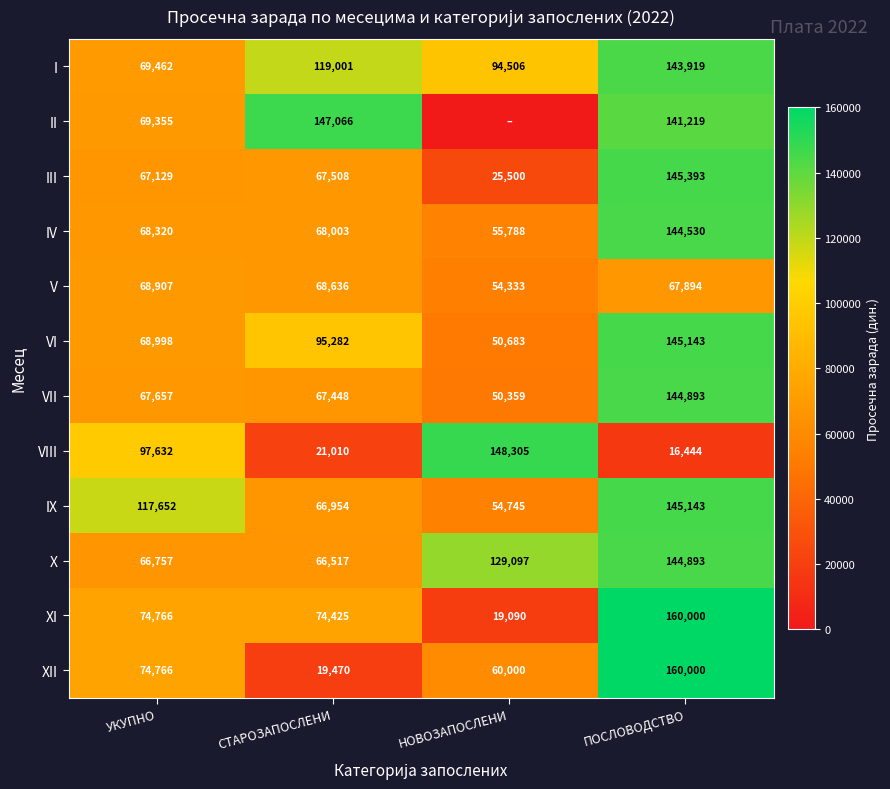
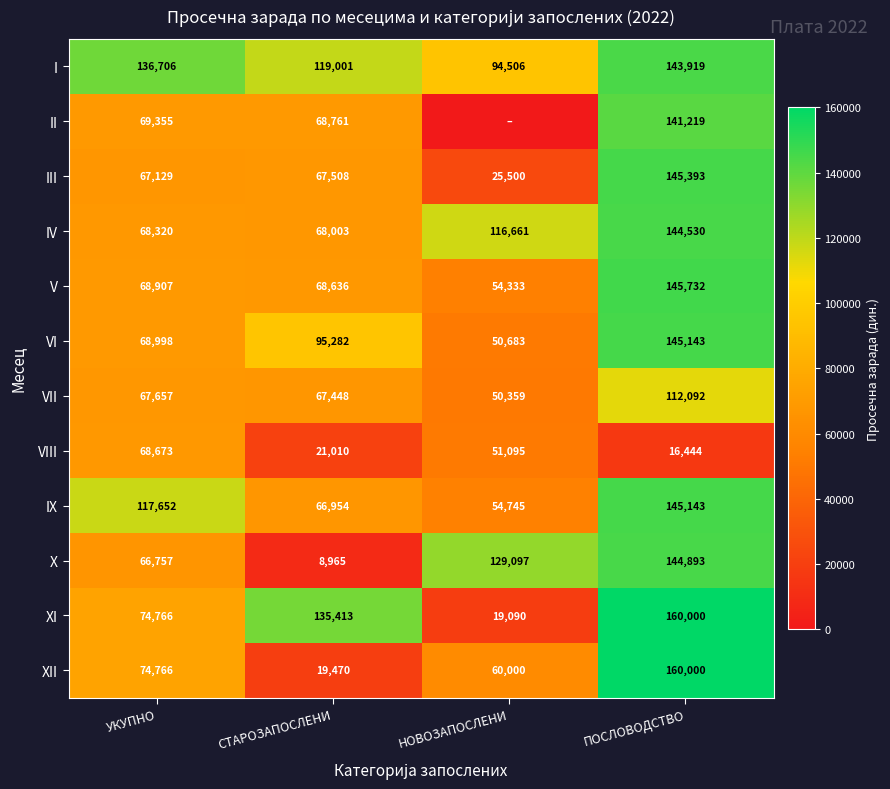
  {
    "I": {
-     "УКУПНО": "69,462",
+     "УКУПНО": "136,706",
      "СТАРОЗАПОСЛЕНИ": "119,001",
      "НОВОЗАПОСЛЕНИ": "94,506",
      "ПОСЛОВОДСТВО": "143,919"
    },
    "II": {
      "УКУПНО": "69,355",
-     "СТАРОЗАПОСЛЕНИ": "147,066",
+     "СТАРОЗАПОСЛЕНИ": "68,761",
      "ПОСЛОВОДСТВО": "141,219"
    },
    "III": {
      "УКУПНО": "67,129",
      "СТАРОЗАПОСЛЕНИ": "67,508",
      "НОВОЗАПОСЛЕНИ": "25,500",
      "ПОСЛОВОДСТВО": "145,393"
    },
    "IV": {
      "УКУПНО": "68,320",
      "СТАРОЗАПОСЛЕНИ": "68,003",
-     "НОВОЗАПОСЛЕНИ": "55,788",
+     "НОВОЗАПОСЛЕНИ": "116,661",
      "ПОСЛОВОДСТВО": "144,530"
    },
    "V": {
      "УКУПНО": "68,907",
      "СТАРОЗАПОСЛЕНИ": "68,636",
      "НОВОЗАПОСЛЕНИ": "54,333",
-     "ПОСЛОВОДСТВО": "67,894"
+     "ПОСЛОВОДСТВО": "145,732"
    },
    "VI": {
      "УКУПНО": "68,998",
      "СТАРОЗАПОСЛЕНИ": "95,282",
      "НОВОЗАПОСЛЕНИ": "50,683",
      "ПОСЛОВОДСТВО": "145,143"
    },
    "VII": {
      "УКУПНО": "67,657",
      "СТАРОЗАПОСЛЕНИ": "67,448",
      "НОВОЗАПОСЛЕНИ": "50,359",
-     "ПОСЛОВОДСТВО": "144,893"
+     "ПОСЛОВОДСТВО": "112,092"
    },
    "VIII": {
-     "УКУПНО": "97,632",
+     "УКУПНО": "68,673",
      "СТАРОЗАПОСЛЕНИ": "21,010",
-     "НОВОЗАПОСЛЕНИ": "148,305",
+     "НОВОЗАПОСЛЕНИ": "51,095",
      "ПОСЛОВОДСТВО": "16,444"
    },
    "IX": {
      "УКУПНО": "117,652",
      "СТАРОЗАПОСЛЕНИ": "66,954",
      "НОВОЗАПОСЛЕНИ": "54,745",
      "ПОСЛОВОДСТВО": "145,143"
    },
    "X": {
      "УКУПНО": "66,757",
-     "СТАРОЗАПОСЛЕНИ": "66,517",
+     "СТАРОЗАПОСЛЕНИ": "8,965",
      "НОВОЗАПОСЛЕНИ": "129,097",
      "ПОСЛОВОДСТВО": "144,893"
    },
    "XI": {
      "УКУПНО": "74,766",
-     "СТАРОЗАПОСЛЕНИ": "74,425",
+     "СТАРОЗАПОСЛЕНИ": "135,413",
      "НОВОЗАПОСЛЕНИ": "19,090",
      "ПОСЛОВОДСТВО": "160,000"
    },
    "XII": {
      "УКУПНО": "74,766",
      "СТАРОЗАПОСЛЕНИ": "19,470",
      "НОВОЗАПОСЛЕНИ": "60,000",
      "ПОСЛОВОДСТВО": "160,000"
    }
  }
